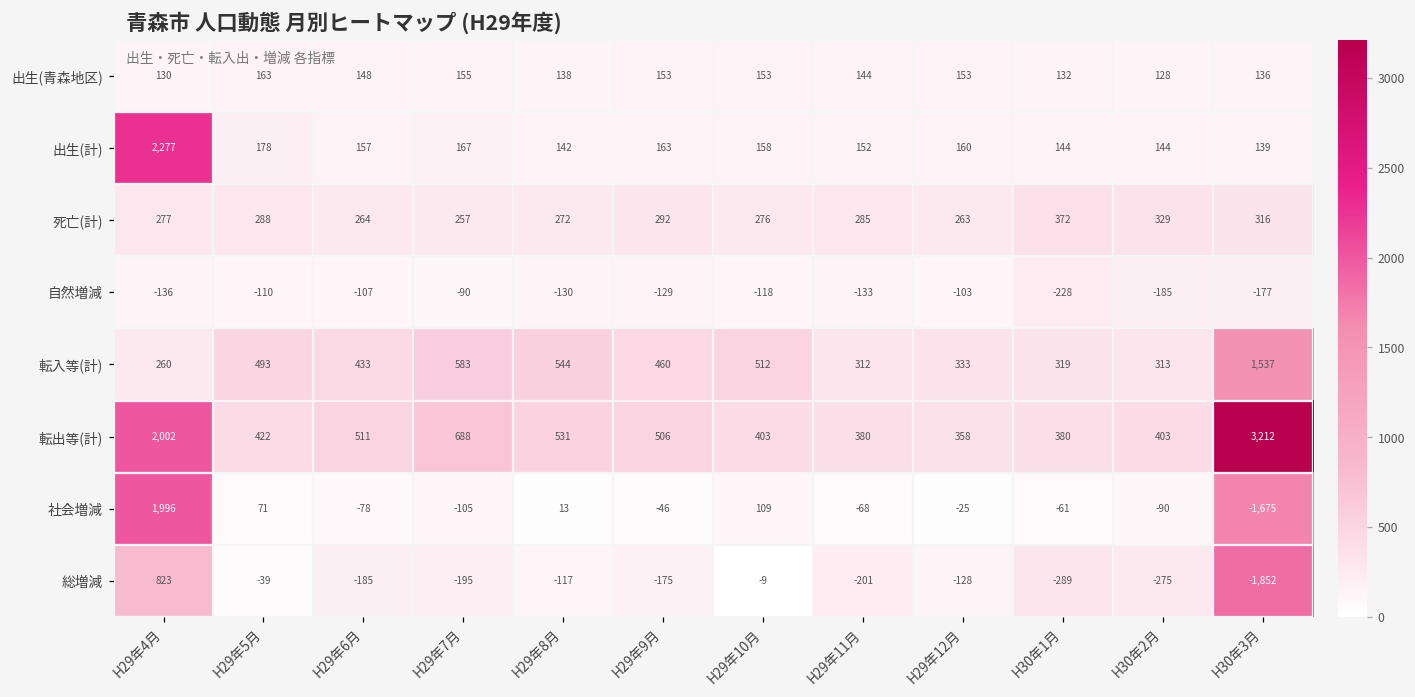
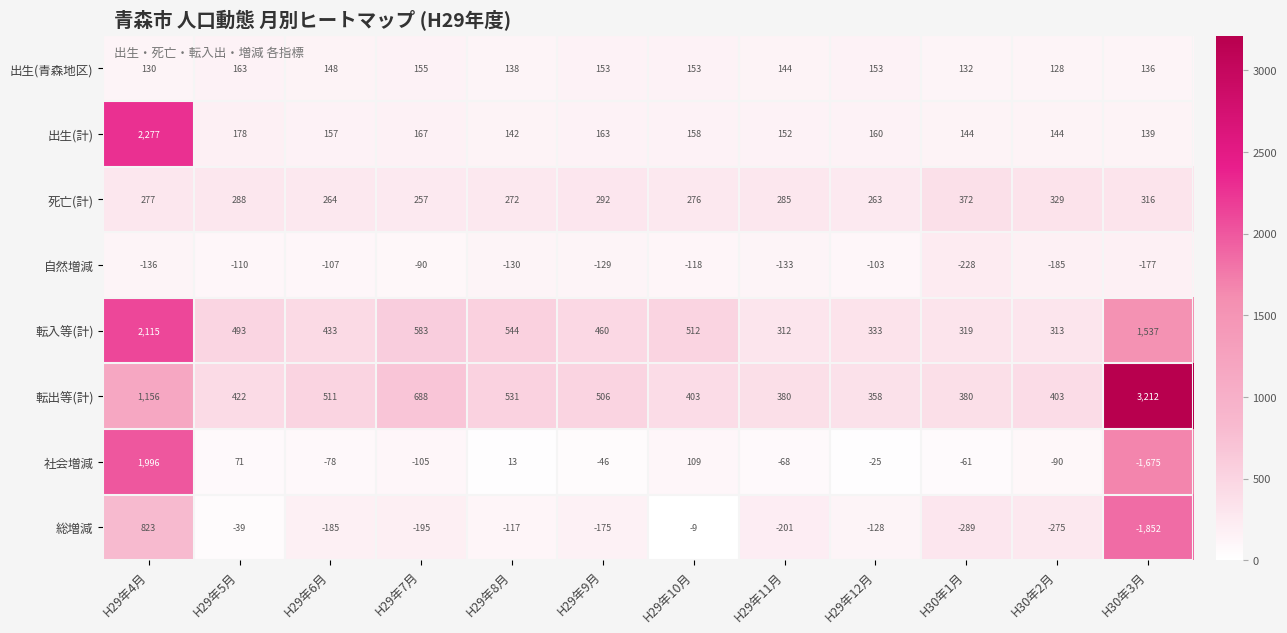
  {
    "出生(青森地区)": {
      "H29年4月": "130",
      "H29年5月": "163",
      "H29年6月": "148",
      "H29年7月": "155",
      "H29年8月": "138",
      "H29年9月": "153",
      "H29年10月": "153",
      "H29年11月": "144",
      "H29年12月": "153",
      "H30年1月": "132",
      "H30年2月": "128",
      "H30年3月": "136"
    },
    "出生(計)": {
      "H29年4月": "2,277",
      "H29年5月": "178",
      "H29年6月": "157",
      "H29年7月": "167",
      "H29年8月": "142",
      "H29年9月": "163",
      "H29年10月": "158",
      "H29年11月": "152",
      "H29年12月": "160",
      "H30年1月": "144",
      "H30年2月": "144",
      "H30年3月": "139"
    },
    "死亡(計)": {
      "H29年4月": "277",
      "H29年5月": "288",
      "H29年6月": "264",
      "H29年7月": "257",
      "H29年8月": "272",
      "H29年9月": "292",
      "H29年10月": "276",
      "H29年11月": "285",
      "H29年12月": "263",
      "H30年1月": "372",
      "H30年2月": "329",
      "H30年3月": "316"
    },
    "自然増減": {
      "H29年4月": "-136",
      "H29年5月": "-110",
      "H29年6月": "-107",
      "H29年7月": "-90",
      "H29年8月": "-130",
      "H29年9月": "-129",
      "H29年10月": "-118",
      "H29年11月": "-133",
      "H29年12月": "-103",
      "H30年1月": "-228",
      "H30年2月": "-185",
      "H30年3月": "-177"
    },
    "転入等(計)": {
-     "H29年4月": "260",
+     "H29年4月": "2,115",
      "H29年5月": "493",
      "H29年6月": "433",
      "H29年7月": "583",
      "H29年8月": "544",
      "H29年9月": "460",
      "H29年10月": "512",
      "H29年11月": "312",
      "H29年12月": "333",
      "H30年1月": "319",
      "H30年2月": "313",
      "H30年3月": "1,537"
    },
    "転出等(計)": {
-     "H29年4月": "2,002",
+     "H29年4月": "1,156",
      "H29年5月": "422",
      "H29年6月": "511",
      "H29年7月": "688",
      "H29年8月": "531",
      "H29年9月": "506",
      "H29年10月": "403",
      "H29年11月": "380",
      "H29年12月": "358",
      "H30年1月": "380",
      "H30年2月": "403",
      "H30年3月": "3,212"
    },
    "社会増減": {
      "H29年4月": "1,996",
      "H29年5月": "71",
      "H29年6月": "-78",
      "H29年7月": "-105",
      "H29年8月": "13",
      "H29年9月": "-46",
      "H29年10月": "109",
      "H29年11月": "-68",
      "H29年12月": "-25",
      "H30年1月": "-61",
      "H30年2月": "-90",
      "H30年3月": "-1,675"
    },
    "総増減": {
      "H29年4月": "823",
      "H29年5月": "-39",
      "H29年6月": "-185",
      "H29年7月": "-195",
      "H29年8月": "-117",
      "H29年9月": "-175",
      "H29年10月": "-9",
      "H29年11月": "-201",
      "H29年12月": "-128",
      "H30年1月": "-289",
      "H30年2月": "-275",
      "H30年3月": "-1,852"
    }
  }
